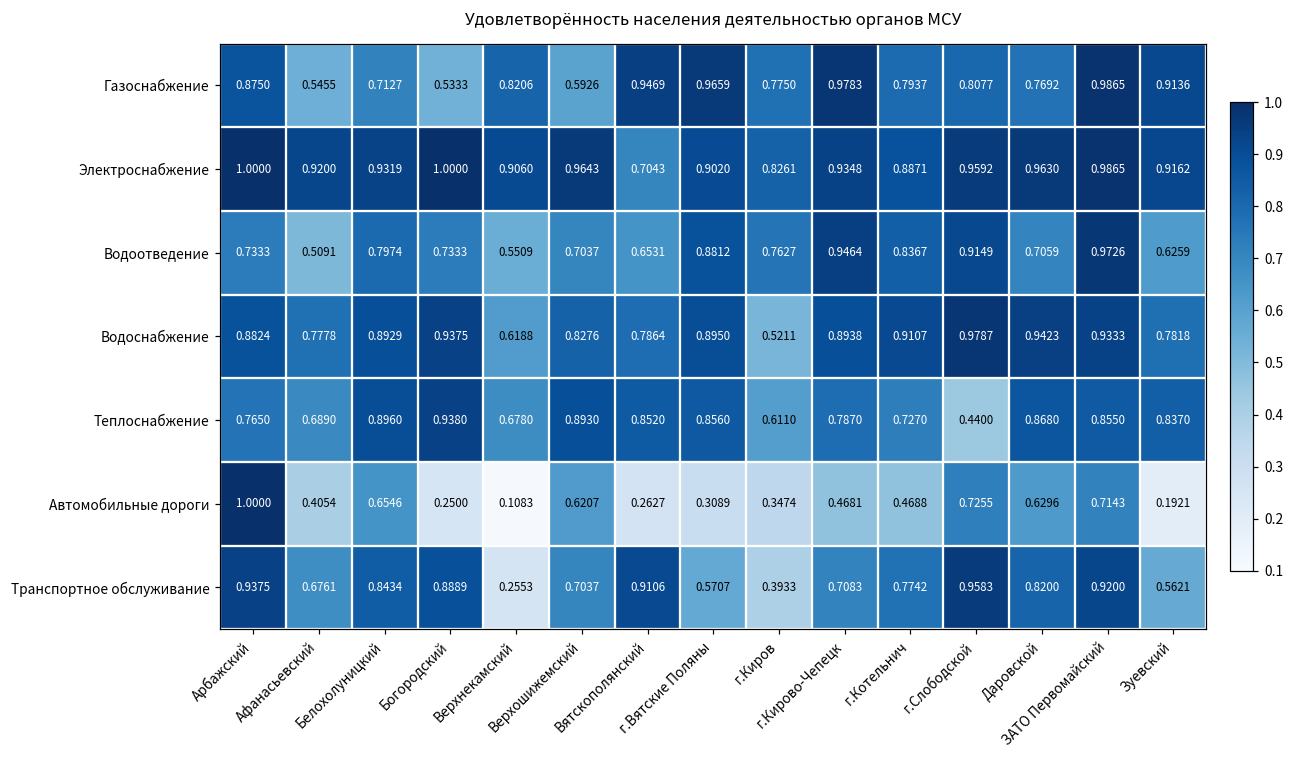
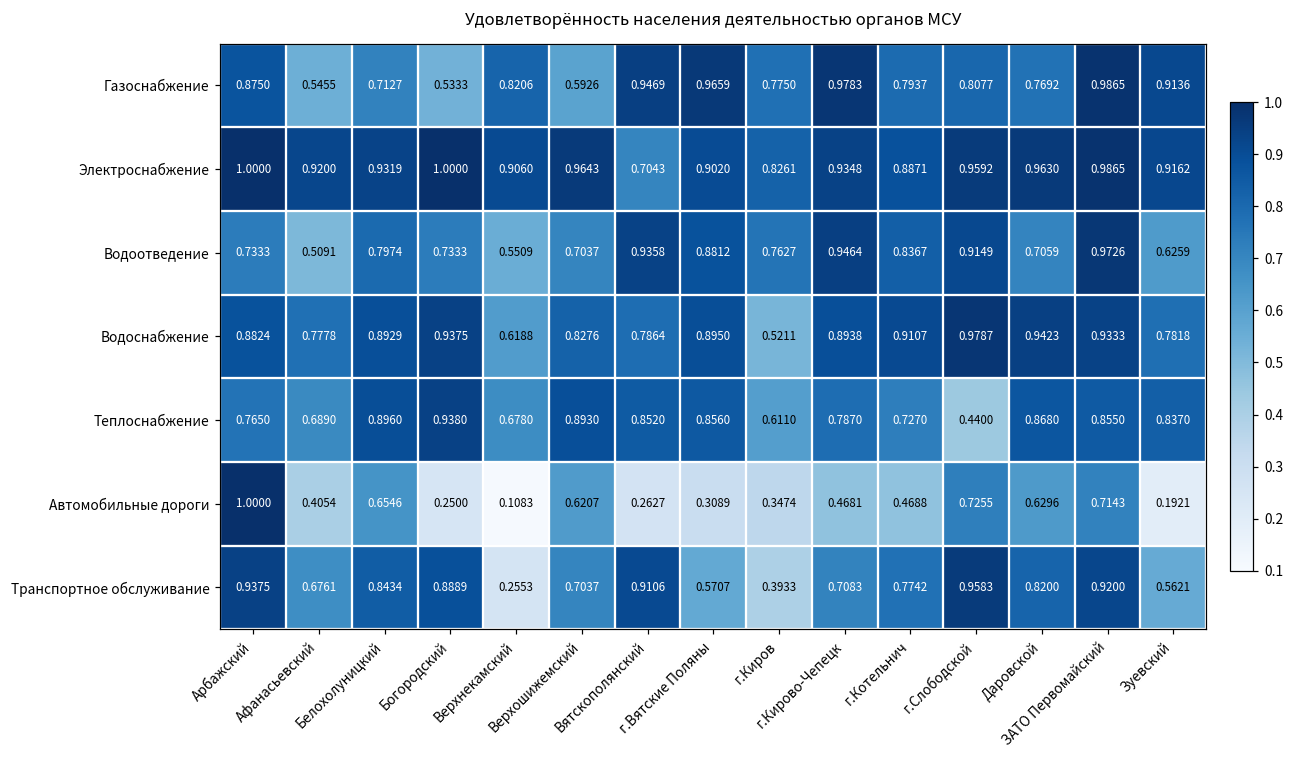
  {
    "Газоснабжение": {
      "Арбажский": 0.8750,
      "Афанасьевский": 0.5455,
      "Белохолуницкий": 0.7127,
      "Богородский": 0.5333,
      "Верхнекамский": 0.8206,
      "Верхошижемский": 0.5926,
      "Вятскополянский": 0.9469,
      "г.Вятские Поляны": 0.9659,
      "г.Киров": 0.7750,
      "г.Кирово-Чепецк": 0.9783,
      "г.Котельнич": 0.7937,
      "г.Слободской": 0.8077,
      "Даровской": 0.7692,
      "ЗАТО Первомайский": 0.9865,
      "Зуевский": 0.9136
    },
    "Электроснабжение": {
      "Арбажский": 1.0000,
      "Афанасьевский": 0.9200,
      "Белохолуницкий": 0.9319,
      "Богородский": 1.0000,
      "Верхнекамский": 0.9060,
      "Верхошижемский": 0.9643,
      "Вятскополянский": 0.7043,
      "г.Вятские Поляны": 0.9020,
      "г.Киров": 0.8261,
      "г.Кирово-Чепецк": 0.9348,
      "г.Котельнич": 0.8871,
      "г.Слободской": 0.9592,
      "Даровской": 0.9630,
      "ЗАТО Первомайский": 0.9865,
      "Зуевский": 0.9162
    },
    "Водоотведение": {
      "Арбажский": 0.7333,
      "Афанасьевский": 0.5091,
      "Белохолуницкий": 0.7974,
      "Богородский": 0.7333,
      "Верхнекамский": 0.5509,
      "Верхошижемский": 0.7037,
-     "Вятскополянский": 0.6531,
+     "Вятскополянский": 0.9358,
      "г.Вятские Поляны": 0.8812,
      "г.Киров": 0.7627,
      "г.Кирово-Чепецк": 0.9464,
      "г.Котельнич": 0.8367,
      "г.Слободской": 0.9149,
      "Даровской": 0.7059,
      "ЗАТО Первомайский": 0.9726,
      "Зуевский": 0.6259
    },
    "Водоснабжение": {
      "Арбажский": 0.8824,
      "Афанасьевский": 0.7778,
      "Белохолуницкий": 0.8929,
      "Богородский": 0.9375,
      "Верхнекамский": 0.6188,
      "Верхошижемский": 0.8276,
      "Вятскополянский": 0.7864,
      "г.Вятские Поляны": 0.8950,
      "г.Киров": 0.5211,
      "г.Кирово-Чепецк": 0.8938,
      "г.Котельнич": 0.9107,
      "г.Слободской": 0.9787,
      "Даровской": 0.9423,
      "ЗАТО Первомайский": 0.9333,
      "Зуевский": 0.7818
    },
    "Теплоснабжение": {
      "Арбажский": 0.7650,
      "Афанасьевский": 0.6890,
      "Белохолуницкий": 0.8960,
      "Богородский": 0.9380,
      "Верхнекамский": 0.6780,
      "Верхошижемский": 0.8930,
      "Вятскополянский": 0.8520,
      "г.Вятские Поляны": 0.8560,
      "г.Киров": 0.6110,
      "г.Кирово-Чепецк": 0.7870,
      "г.Котельнич": 0.7270,
      "г.Слободской": 0.4400,
      "Даровской": 0.8680,
      "ЗАТО Первомайский": 0.8550,
      "Зуевский": 0.8370
    },
    "Автомобильные дороги": {
      "Арбажский": 1.0000,
      "Афанасьевский": 0.4054,
      "Белохолуницкий": 0.6546,
      "Богородский": 0.2500,
      "Верхнекамский": 0.1083,
      "Верхошижемский": 0.6207,
      "Вятскополянский": 0.2627,
      "г.Вятские Поляны": 0.3089,
      "г.Киров": 0.3474,
      "г.Кирово-Чепецк": 0.4681,
      "г.Котельнич": 0.4688,
      "г.Слободской": 0.7255,
      "Даровской": 0.6296,
      "ЗАТО Первомайский": 0.7143,
      "Зуевский": 0.1921
    },
    "Транспортное обслуживание": {
      "Арбажский": 0.9375,
      "Афанасьевский": 0.6761,
      "Белохолуницкий": 0.8434,
      "Богородский": 0.8889,
      "Верхнекамский": 0.2553,
      "Верхошижемский": 0.7037,
      "Вятскополянский": 0.9106,
      "г.Вятские Поляны": 0.5707,
      "г.Киров": 0.3933,
      "г.Кирово-Чепецк": 0.7083,
      "г.Котельнич": 0.7742,
      "г.Слободской": 0.9583,
      "Даровской": 0.8200,
      "ЗАТО Первомайский": 0.9200,
      "Зуевский": 0.5621
    }
  }
